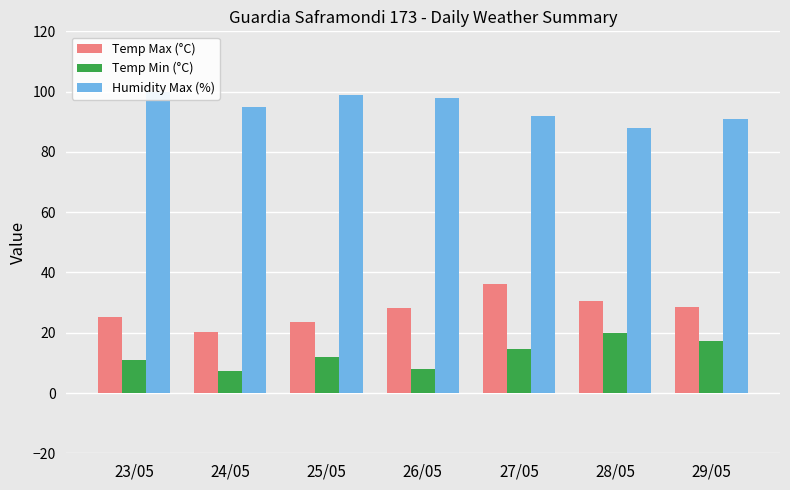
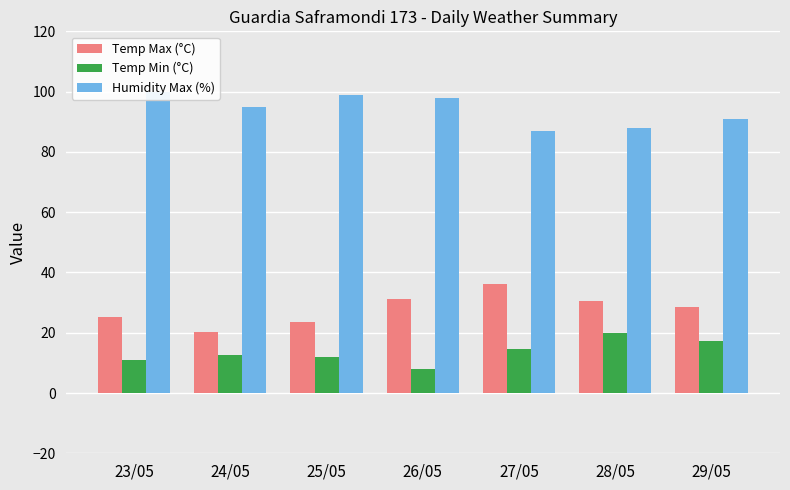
  {
    "Temp Max (°C)": {
      "23/05": 25,
      "24/05": 20,
      "25/05": 24,
-     "26/05": 28,
+     "26/05": 31,
      "27/05": 36,
      "28/05": 31,
      "29/05": 29
    },
    "Temp Min (°C)": {
      "23/05": 11,
-     "24/05": 7,
+     "24/05": 13,
      "25/05": 12,
      "26/05": 8,
      "27/05": 15,
      "28/05": 20,
      "29/05": 17
    },
    "Humidity Max (%)": {
      "24/05": 95,
      "25/05": 99,
      "26/05": 98,
-     "27/05": 92,
+     "27/05": 87,
      "28/05": 88,
      "29/05": 91
    }
  }
